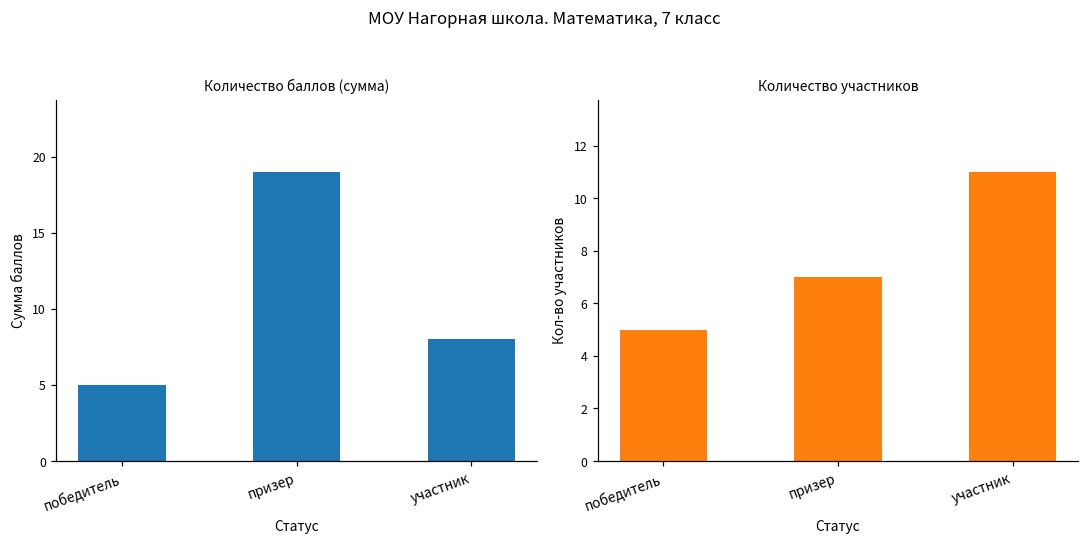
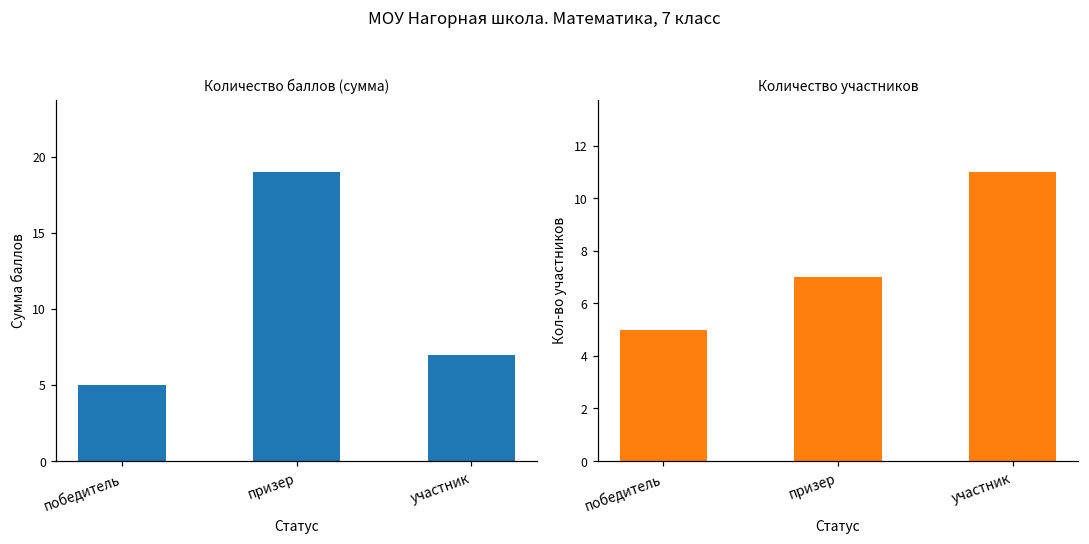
  {
    "Количество баллов (сумма)": {
      "победитель": 5,
      "призер": 19,
-     "участник": 8
+     "участник": 7
    },
    "Количество участников": {
      "победитель": 5.0,
      "призер": 7.0,
      "участник": 11.0
    }
  }
